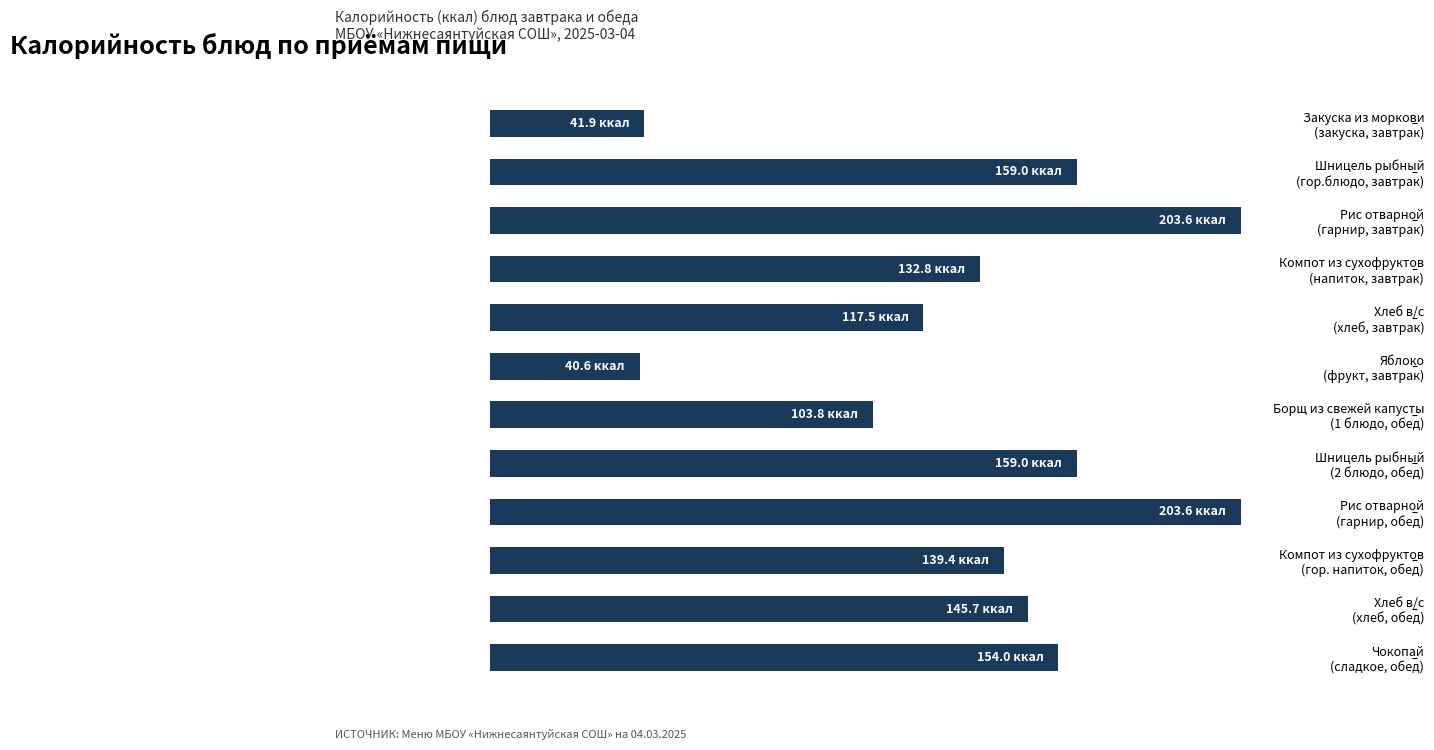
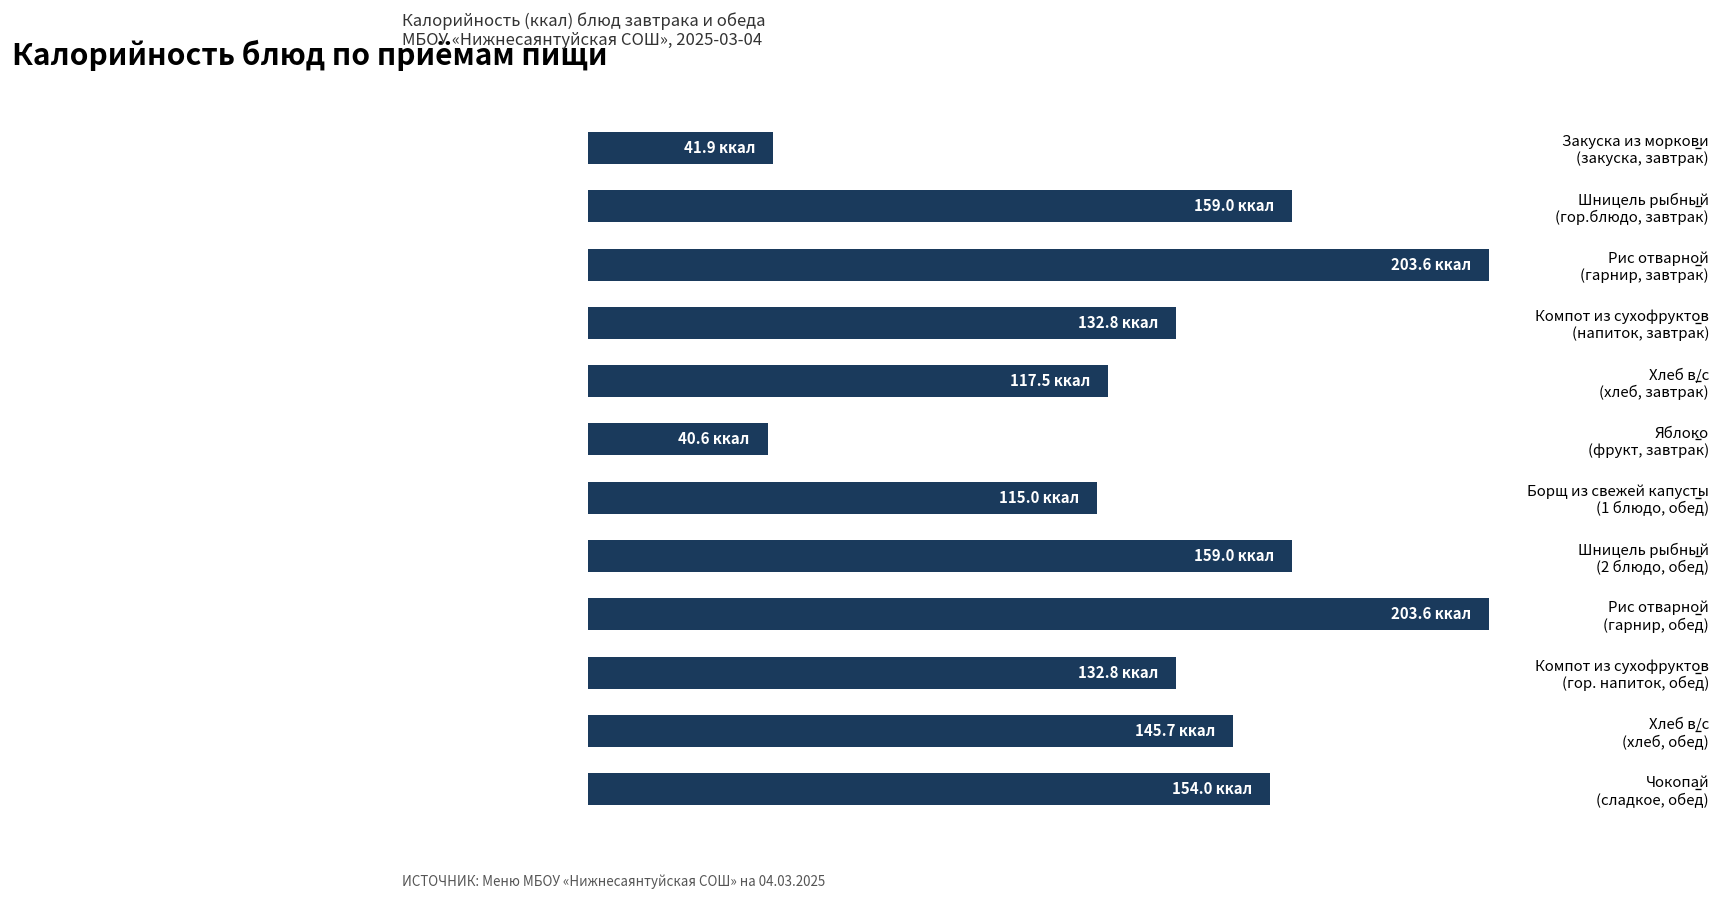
  {
    "Закуска из моркови (закуска, завтрак)": 41.9,
    "Шницель рыбный (гор.блюдо, завтрак)": 159.0,
    "Рис отварной (гарнир, завтрак)": 203.6,
    "Компот из сухофруктов (напиток, завтрак)": 132.8,
    "Хлеб в/с (хлеб, завтрак)": 117.5,
    "Яблоко (фрукт, завтрак)": 40.6,
-   "Борщ из свежей капусты (1 блюдо, обед)": 103.8,
+   "Борщ из свежей капусты (1 блюдо, обед)": 115.0,
    "Шницель рыбный (2 блюдо, обед)": 159.0,
    "Рис отварной (гарнир, обед)": 203.6,
-   "Компот из сухофруктов (гор. напиток, обед)": 139.4,
+   "Компот из сухофруктов (гор. напиток, обед)": 132.8,
    "Хлеб в/с (хлеб, обед)": 145.7,
    "Чокопай (сладкое, обед)": 154.0
  }
